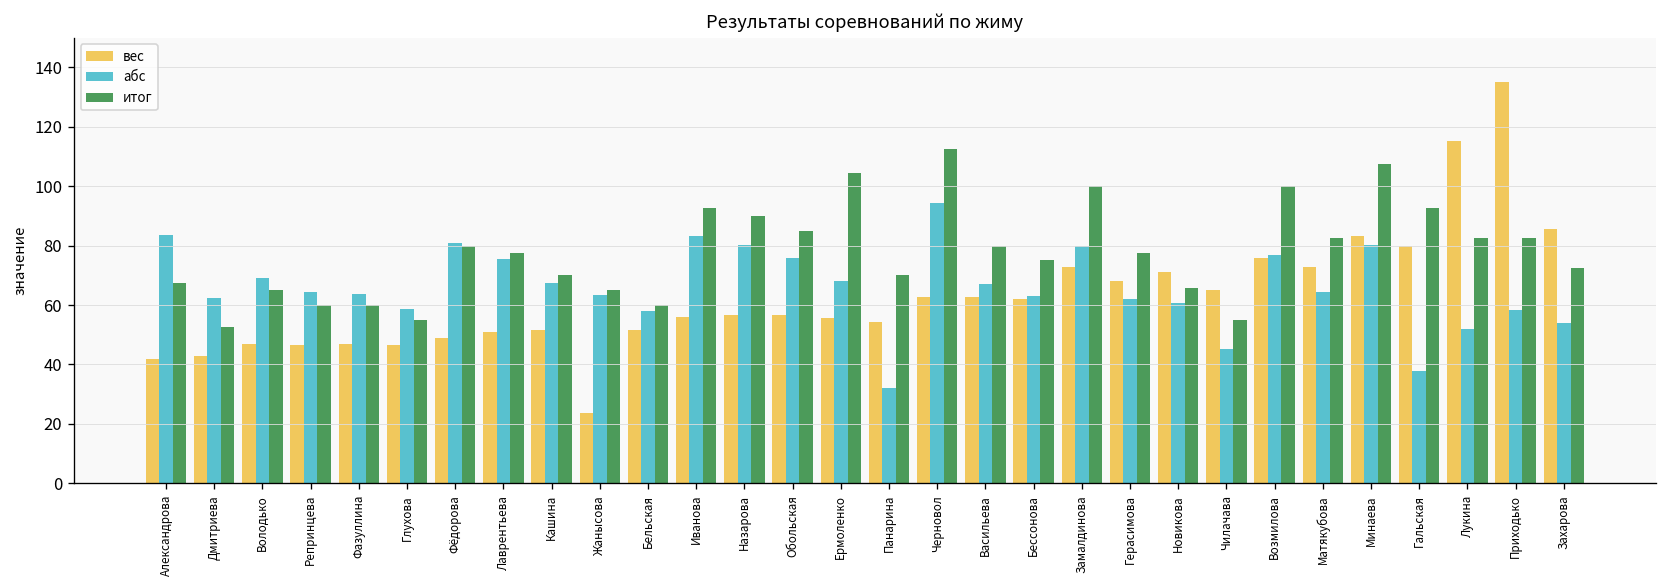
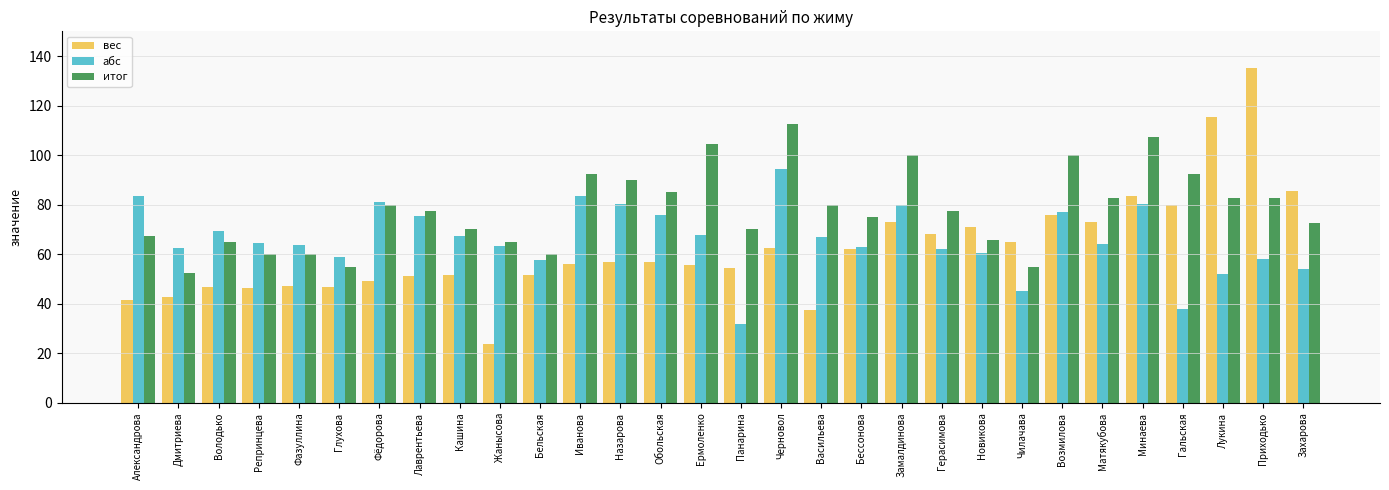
  {
    "вес": {
      "Александрова": 42,
      "Дмитриева": 43,
      "Володько": 47,
      "Репринцева": 46,
      "Фазуллина": 47,
      "Глухова": 47,
      "Фёдорова": 49,
      "Лаврентьева": 51,
      "Кашина": 52,
      "Жанысова": 24,
      "Бельская": 52,
      "Иванова": 56,
      "Назарова": 57,
      "Обольская": 57,
      "Ермоленко": 56,
      "Панарина": 54,
      "Черновол": 63,
-     "Васильева": 63,
+     "Васильева": 37,
      "Бессонова": 62,
      "Замалдинова": 73,
      "Герасимова": 68,
      "Новикова": 71,
      "Чилачава": 65,
      "Возмилова": 76,
      "Матякубова": 73,
      "Минаева": 83,
      "Гальская": 80,
      "Лукина": 115,
      "Приходько": 135,
      "Захарова": 86
    },
    "абс": {
      "Александрова": 84,
      "Дмитриева": 62,
      "Володько": 69,
      "Репринцева": 64,
      "Фазуллина": 64,
      "Глухова": 59,
      "Фёдорова": 81,
      "Лаврентьева": 75,
      "Кашина": 68,
      "Жанысова": 63,
      "Бельская": 58,
      "Иванова": 83,
      "Назарова": 80,
      "Обольская": 76,
      "Ермоленко": 68,
      "Панарина": 32,
      "Черновол": 94,
      "Васильева": 67,
      "Бессонова": 63,
      "Замалдинова": 80,
      "Герасимова": 62,
      "Новикова": 61,
      "Чилачава": 45,
      "Возмилова": 77,
      "Матякубова": 64,
      "Минаева": 80,
      "Гальская": 38,
      "Лукина": 52,
      "Приходько": 58,
      "Захарова": 54
    },
    "итог": {
      "Александрова": 68,
      "Дмитриева": 53,
      "Володько": 65,
      "Репринцева": 60,
      "Фазуллина": 60,
      "Глухова": 55,
      "Фёдорова": 80,
      "Лаврентьева": 78,
      "Кашина": 70,
      "Жанысова": 65,
      "Бельская": 60,
      "Иванова": 93,
      "Назарова": 90,
      "Обольская": 85,
      "Ермоленко": 105,
      "Панарина": 70,
      "Черновол": 113,
      "Васильева": 80,
      "Бессонова": 75,
      "Замалдинова": 100,
      "Герасимова": 78,
      "Новикова": 66,
      "Чилачава": 55,
      "Возмилова": 100,
      "Матякубова": 83,
      "Минаева": 108,
      "Гальская": 93,
      "Лукина": 83,
      "Приходько": 83,
      "Захарова": 73
    }
  }
